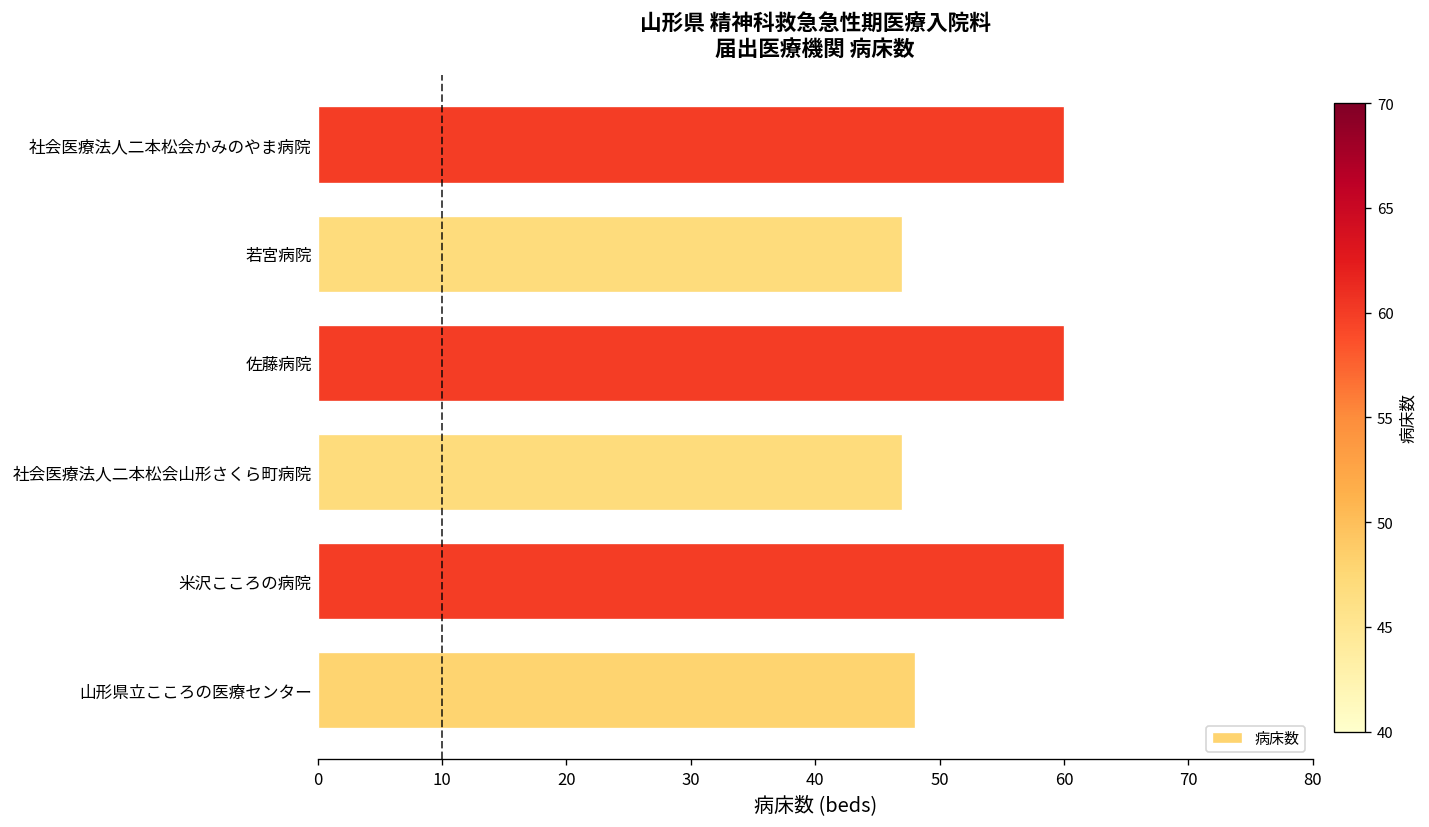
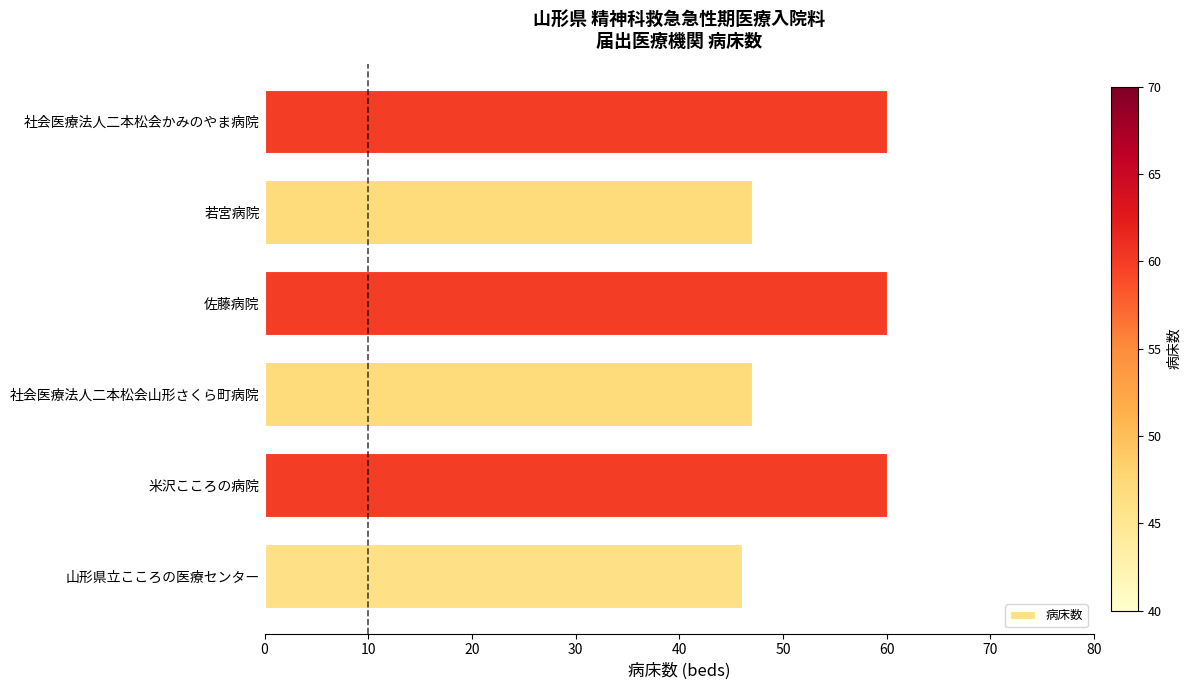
  {
    "社会医療法人二本松会かみのやま病院": 60,
    "若宮病院": 47,
    "佐藤病院": 60,
    "社会医療法人二本松会山形さくら町病院": 47,
    "米沢こころの病院": 60,
-   "山形県立こころの医療センター": 48
+   "山形県立こころの医療センター": 46
  }
